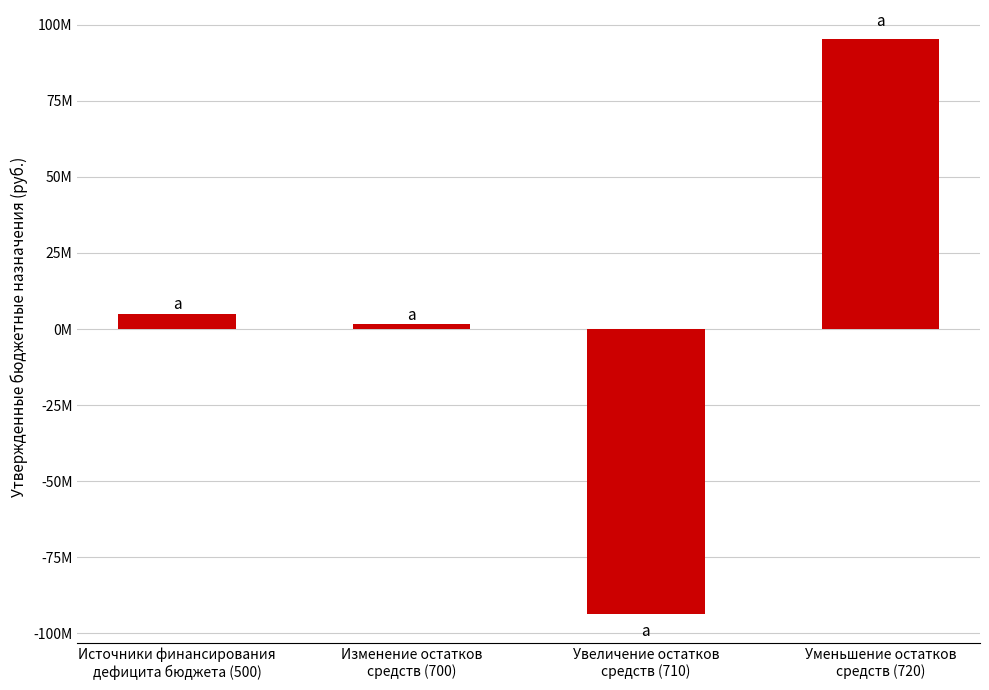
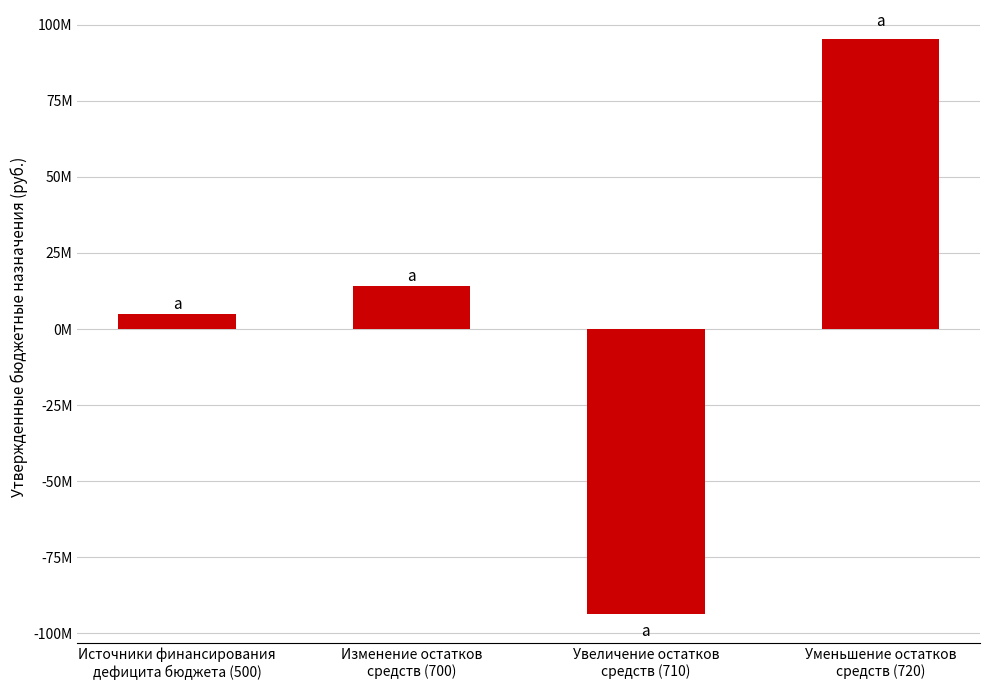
  {
    "Источники финансирования дефицита бюджета (500)": 5000000,
-   "Изменение остатков средств (700)": 2000000,
+   "Изменение остатков средств (700)": 14000000,
    "Увеличение остатков средств (710)": -94000000,
    "Уменьшение остатков средств (720)": 95000000
  }
